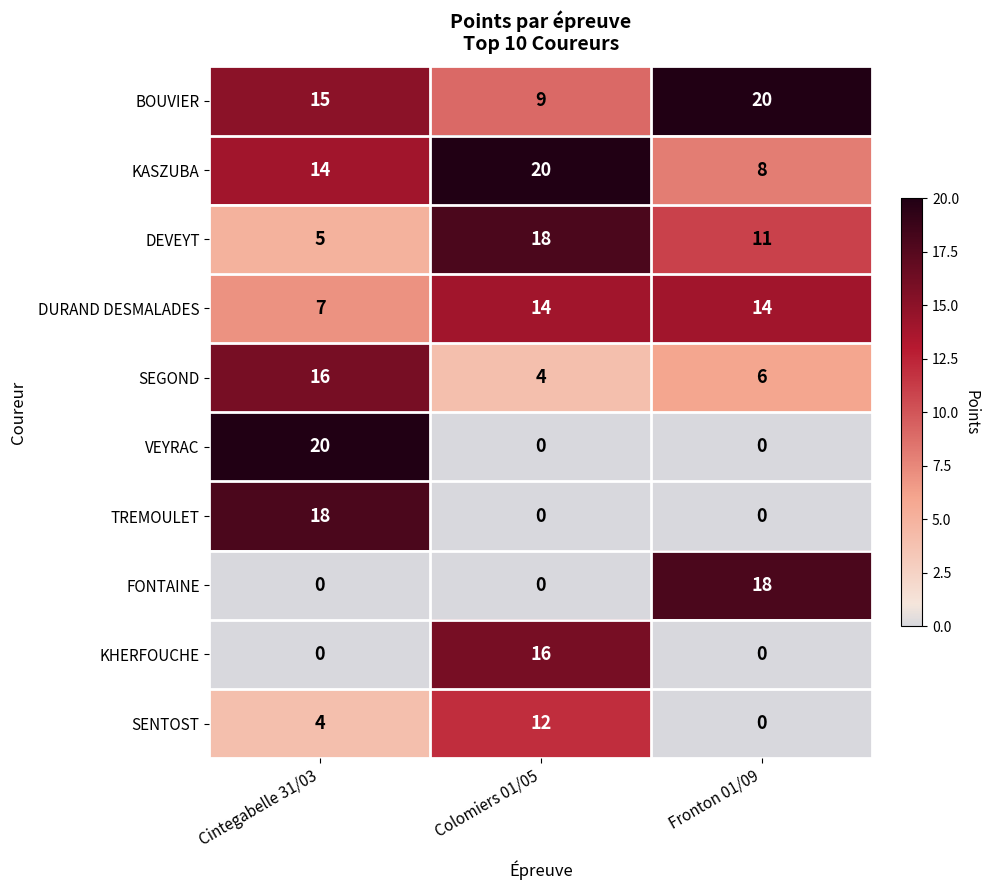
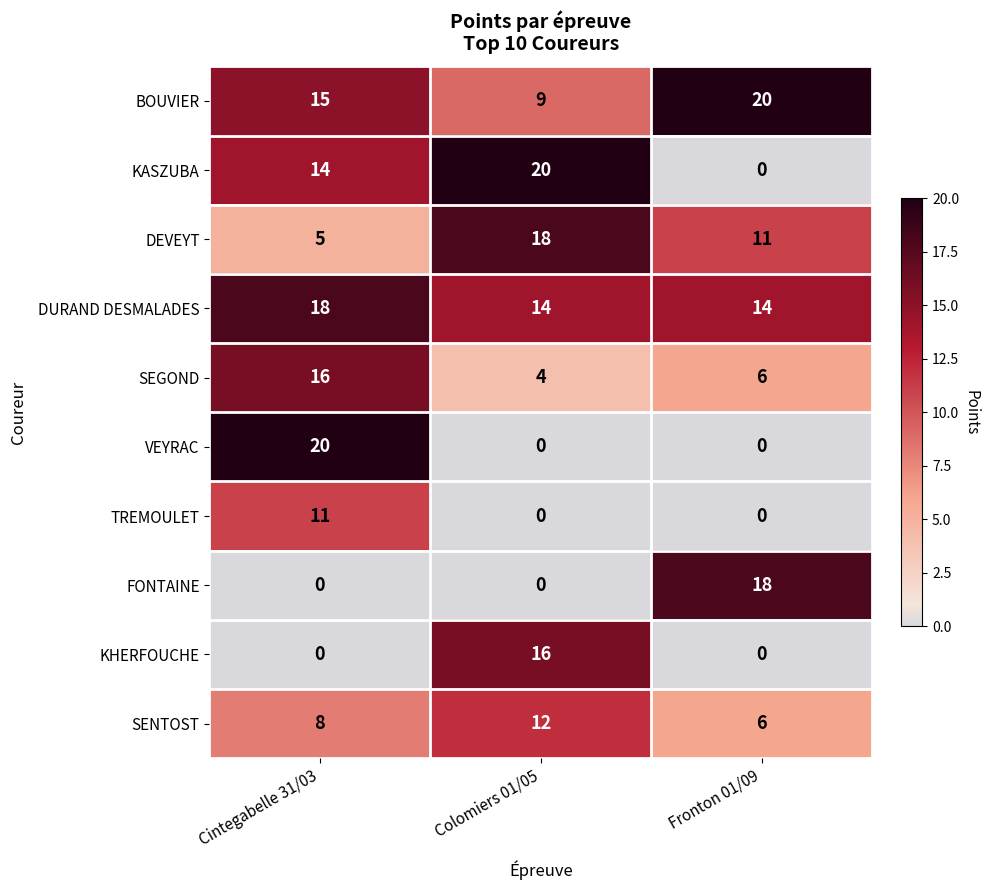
  {
    "BOUVIER": {
      "Cintegabelle 31/03": 15,
      "Colomiers 01/05": 9,
      "Fronton 01/09": 20
    },
    "KASZUBA": {
      "Cintegabelle 31/03": 14,
      "Colomiers 01/05": 20,
-     "Fronton 01/09": 8
+     "Fronton 01/09": 0
    },
    "DEVEYT": {
      "Cintegabelle 31/03": 5,
      "Colomiers 01/05": 18,
      "Fronton 01/09": 11
    },
    "DURAND DESMALADES": {
-     "Cintegabelle 31/03": 7,
+     "Cintegabelle 31/03": 18,
      "Colomiers 01/05": 14,
      "Fronton 01/09": 14
    },
    "SEGOND": {
      "Cintegabelle 31/03": 16,
      "Colomiers 01/05": 4,
      "Fronton 01/09": 6
    },
    "VEYRAC": {
      "Cintegabelle 31/03": 20,
      "Colomiers 01/05": 0,
      "Fronton 01/09": 0
    },
    "TREMOULET": {
-     "Cintegabelle 31/03": 18,
+     "Cintegabelle 31/03": 11,
      "Colomiers 01/05": 0,
      "Fronton 01/09": 0
    },
    "FONTAINE": {
      "Cintegabelle 31/03": 0,
      "Colomiers 01/05": 0,
      "Fronton 01/09": 18
    },
    "KHERFOUCHE": {
      "Cintegabelle 31/03": 0,
      "Colomiers 01/05": 16,
      "Fronton 01/09": 0
    },
    "SENTOST": {
-     "Cintegabelle 31/03": 4,
+     "Cintegabelle 31/03": 8,
      "Colomiers 01/05": 12,
-     "Fronton 01/09": 0
+     "Fronton 01/09": 6
    }
  }
